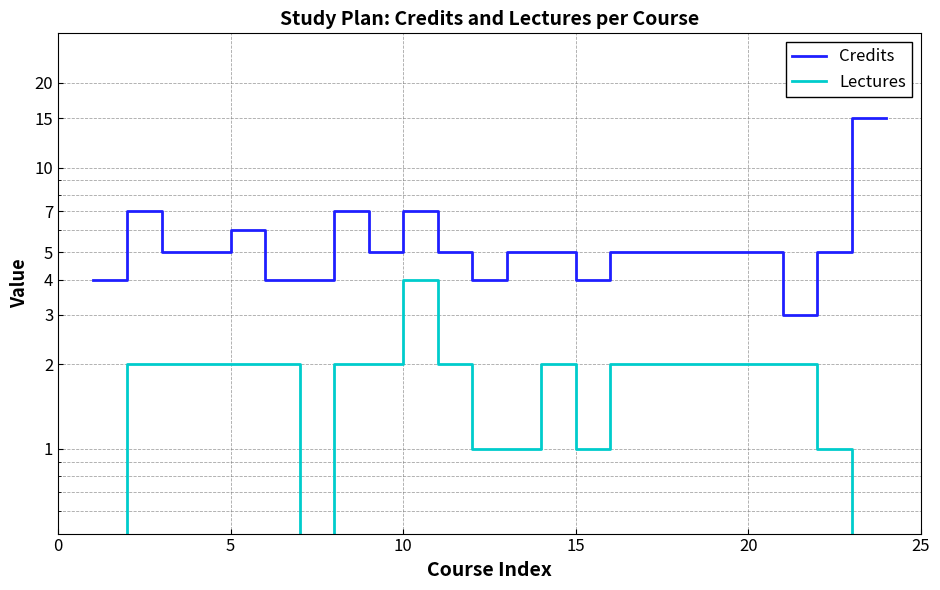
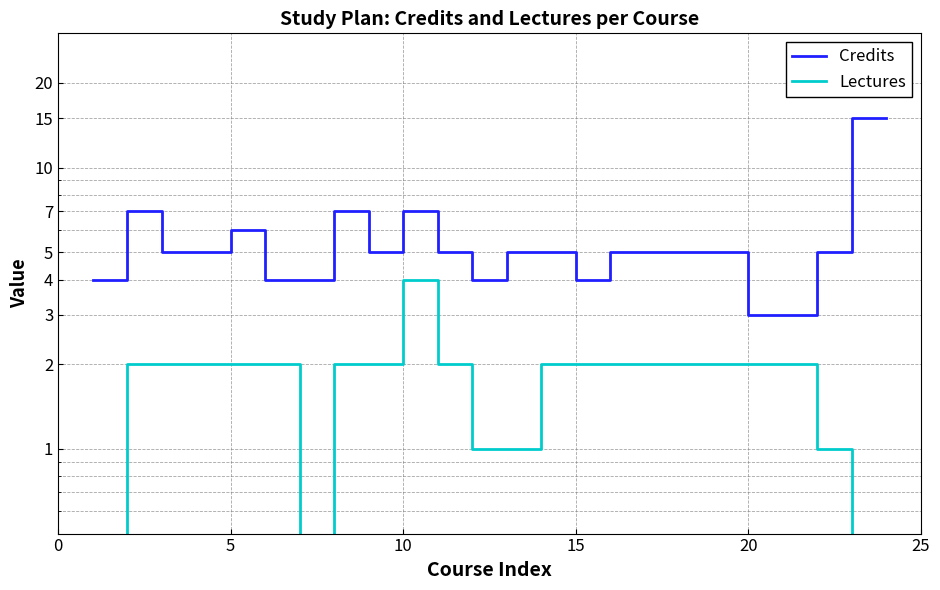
  {
    "Credits": {
      "5": 6,
      "10": 7,
      "15": 4,
-     "20": 5
+     "20": 3
    },
    "Lectures": {
      "5": 2,
      "10": 4,
-     "15": 1,
+     "15": 2,
      "20": 2
    }
  }
